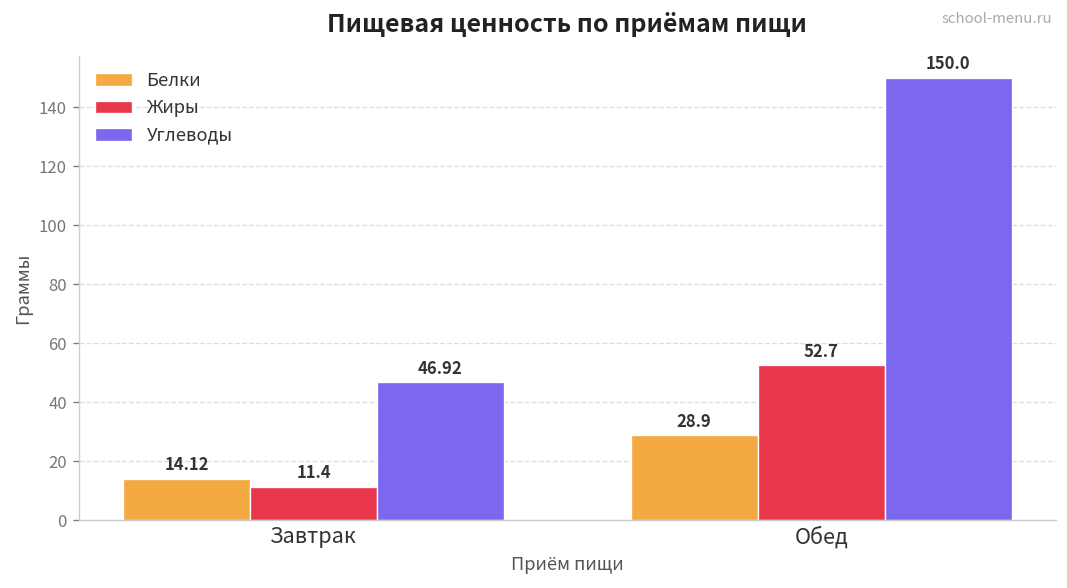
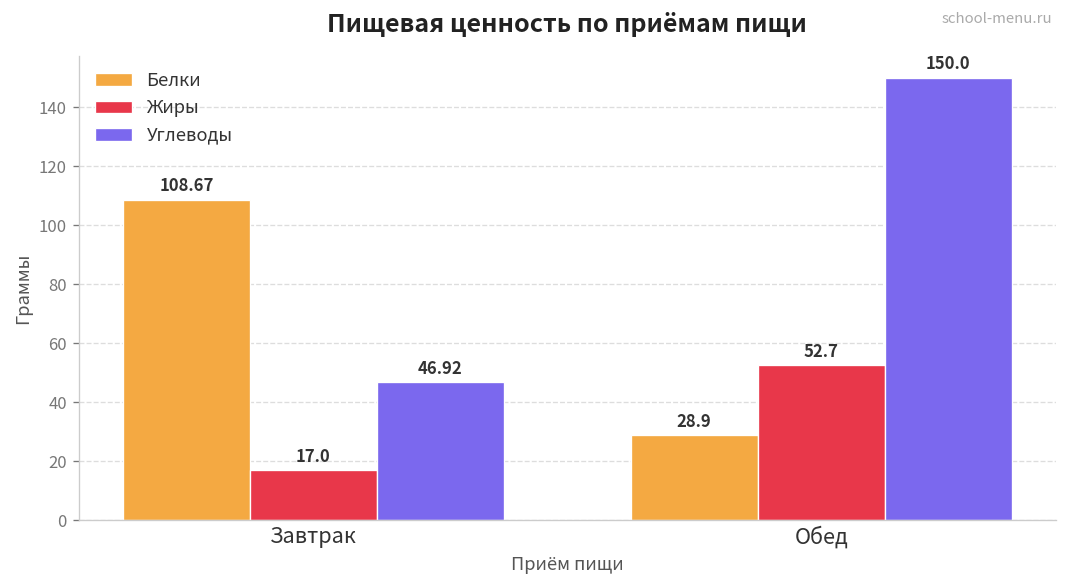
  {
    "Белки": {
-     "Завтрак": 14.12,
+     "Завтрак": 108.67,
      "Обед": 28.9
    },
    "Жиры": {
-     "Завтрак": 11.4,
+     "Завтрак": 17.0,
      "Обед": 52.7
    },
    "Углеводы": {
      "Завтрак": 46.92,
      "Обед": 150.0
    }
  }
